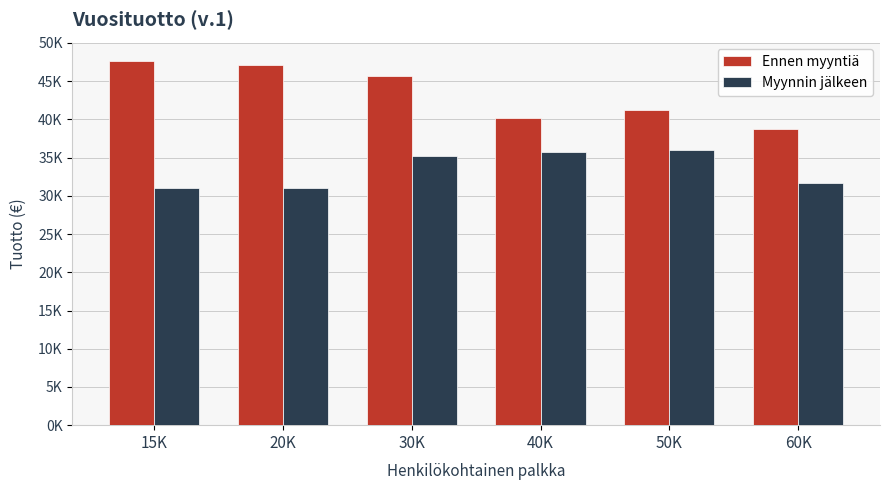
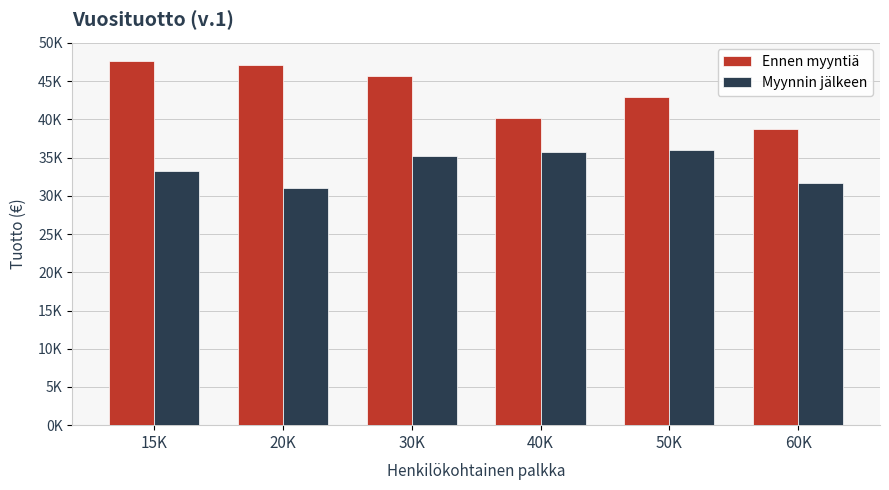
  {
    "Ennen myyntiä": {
      "15K": 48000,
      "20K": 47000,
      "30K": 46000,
      "40K": 40000,
-     "50K": 41000,
+     "50K": 43000,
      "60K": 39000
    },
    "Myynnin jälkeen": {
-     "15K": 31000,
+     "15K": 33000,
      "20K": 31000,
      "30K": 35000,
      "40K": 36000,
      "50K": 36000,
      "60K": 32000
    }
  }
